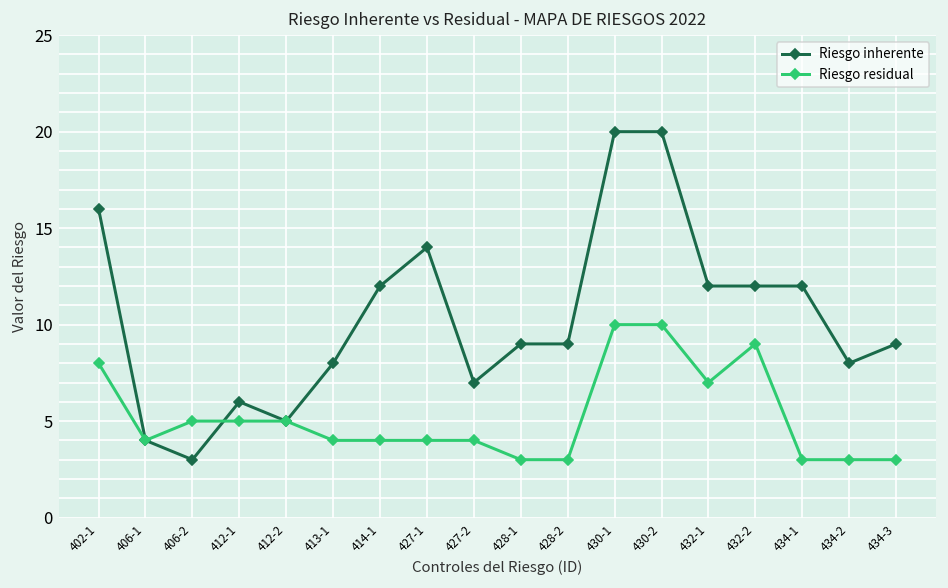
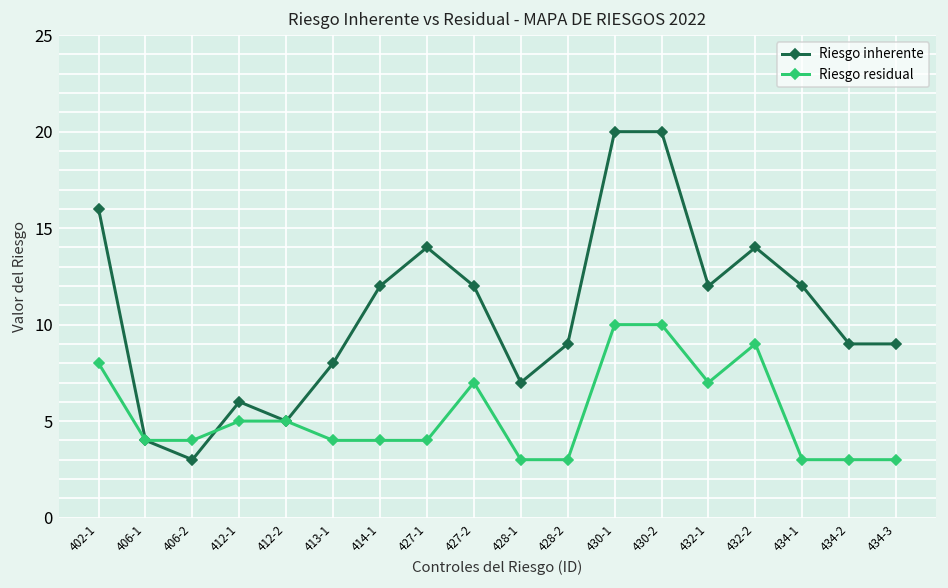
  {
    "Riesgo inherente": {
      "402-1": 16,
      "406-2": 3,
      "412-1": 6,
      "413-1": 8,
      "414-1": 12,
      "427-1": 14,
-     "427-2": 7,
-     "428-1": 9,
+     "427-2": 12,
+     "428-1": 7,
      "428-2": 9,
      "430-1": 20,
      "430-2": 20,
      "432-1": 12,
-     "432-2": 12,
+     "432-2": 14,
      "434-1": 12,
-     "434-2": 8,
+     "434-2": 9,
      "434-3": 9
    },
    "Riesgo residual": {
      "402-1": 8,
-     "406-2": 5,
+     "406-2": 4,
      "412-1": 5,
      "413-1": 4,
      "414-1": 4,
      "427-1": 4,
-     "427-2": 4,
+     "427-2": 7,
      "428-1": 3,
      "428-2": 3,
      "430-1": 10,
      "430-2": 10,
      "432-1": 7,
      "432-2": 9,
      "434-1": 3,
      "434-2": 3,
      "434-3": 3
    }
  }
